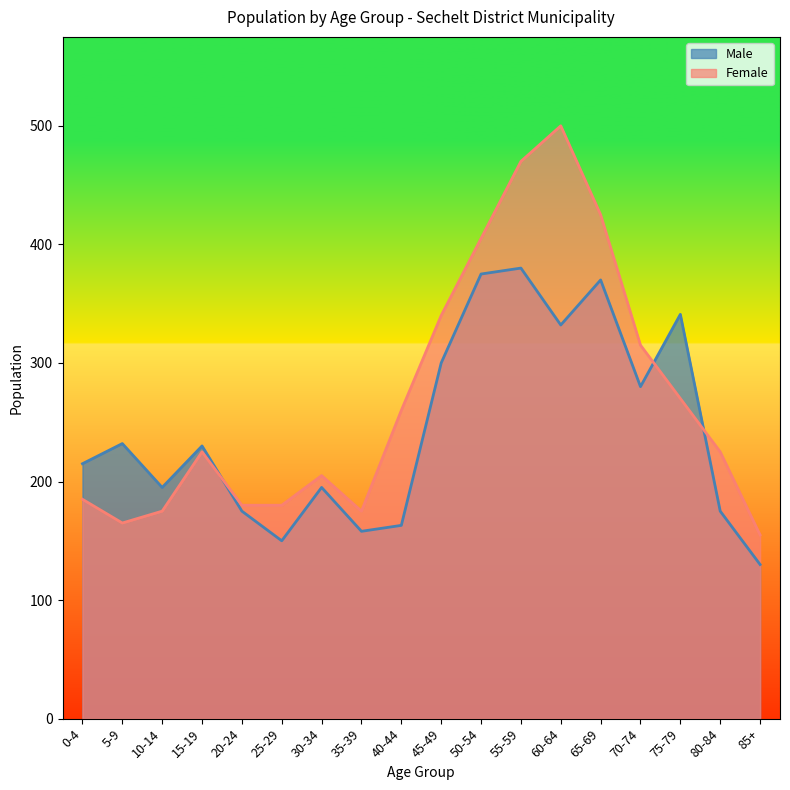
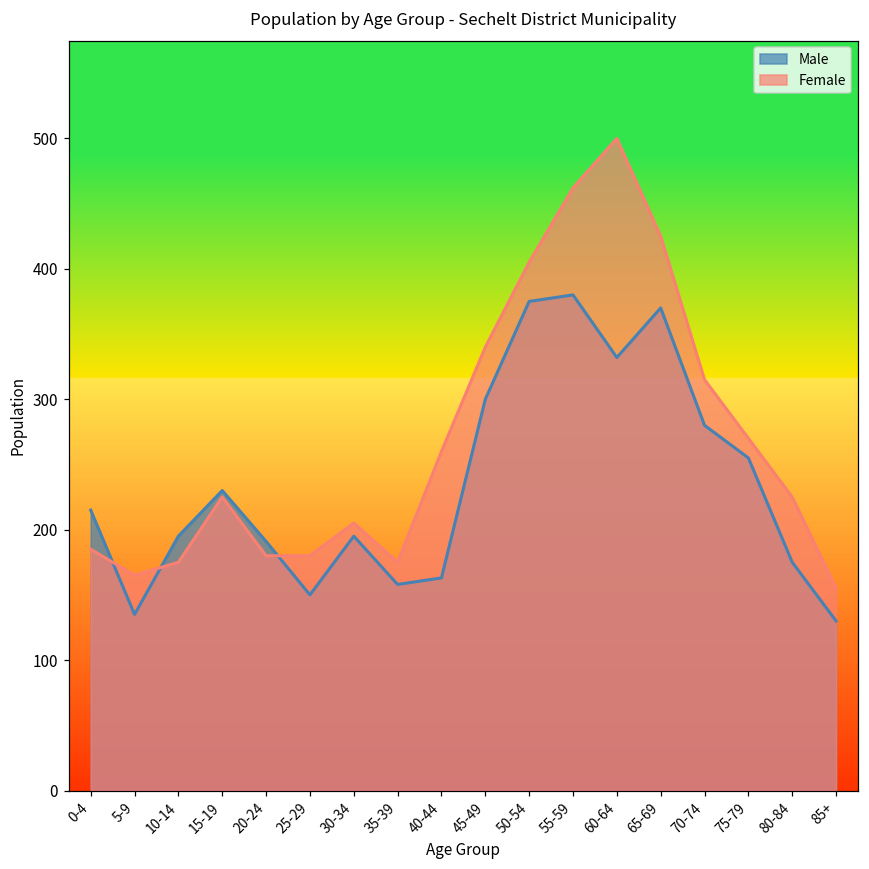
  {
    "Male": {
      "0-4": 215,
-     "5-9": 232,
+     "5-9": 135,
      "10-14": 195,
      "15-19": 230,
-     "20-24": 175,
+     "20-24": 191,
      "25-29": 150,
      "30-34": 195,
      "35-39": 158,
      "40-44": 163,
      "45-49": 300,
      "50-54": 375,
      "55-59": 380,
      "60-64": 332,
      "65-69": 370,
      "70-74": 280,
-     "75-79": 341,
+     "75-79": 255,
      "80-84": 175,
      "85+": 130
    },
    "Female": {
      "0-4": 185,
      "5-9": 165,
      "10-14": 175,
      "15-19": 225,
      "20-24": 180,
      "25-29": 180,
      "30-34": 205,
      "35-39": 175,
      "40-44": 260,
      "45-49": 340,
      "50-54": 405,
-     "55-59": 470,
+     "55-59": 462,
      "60-64": 500,
      "65-69": 425,
      "70-74": 315,
      "75-79": 270,
      "80-84": 225,
      "85+": 155
    }
  }
